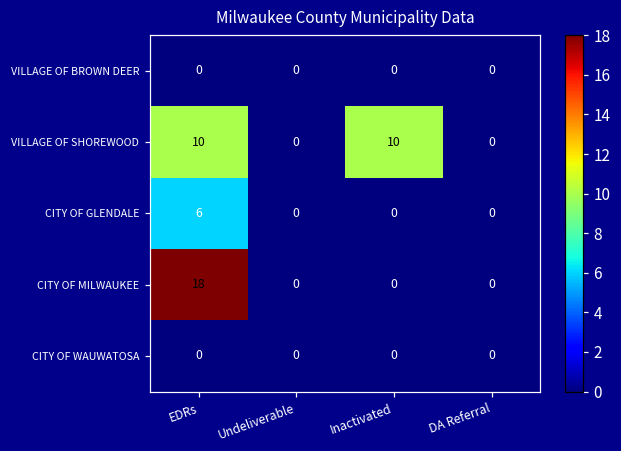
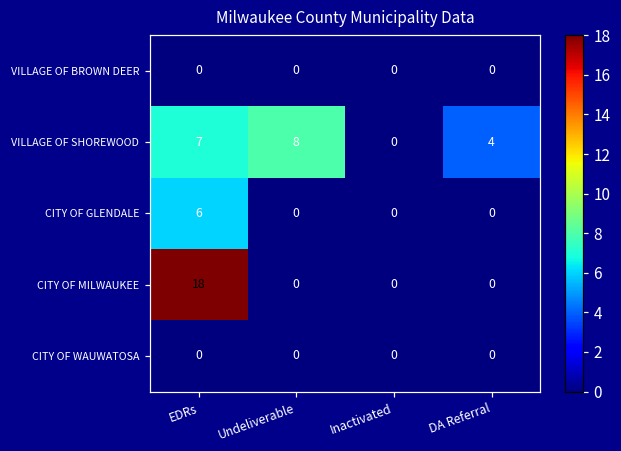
  {
    "VILLAGE OF BROWN DEER": {
      "EDRs": 0,
      "Undeliverable": 0,
      "Inactivated": 0,
      "DA Referral": 0
    },
    "VILLAGE OF SHOREWOOD": {
-     "EDRs": 10,
-     "Undeliverable": 0,
-     "Inactivated": 10,
-     "DA Referral": 0
+     "EDRs": 7,
+     "Undeliverable": 8,
+     "Inactivated": 0,
+     "DA Referral": 4
    },
    "CITY OF GLENDALE": {
      "EDRs": 6,
      "Undeliverable": 0,
      "Inactivated": 0,
      "DA Referral": 0
    },
    "CITY OF MILWAUKEE": {
      "EDRs": 18,
      "Undeliverable": 0,
      "Inactivated": 0,
      "DA Referral": 0
    },
    "CITY OF WAUWATOSA": {
      "EDRs": 0,
      "Undeliverable": 0,
      "Inactivated": 0,
      "DA Referral": 0
    }
  }
